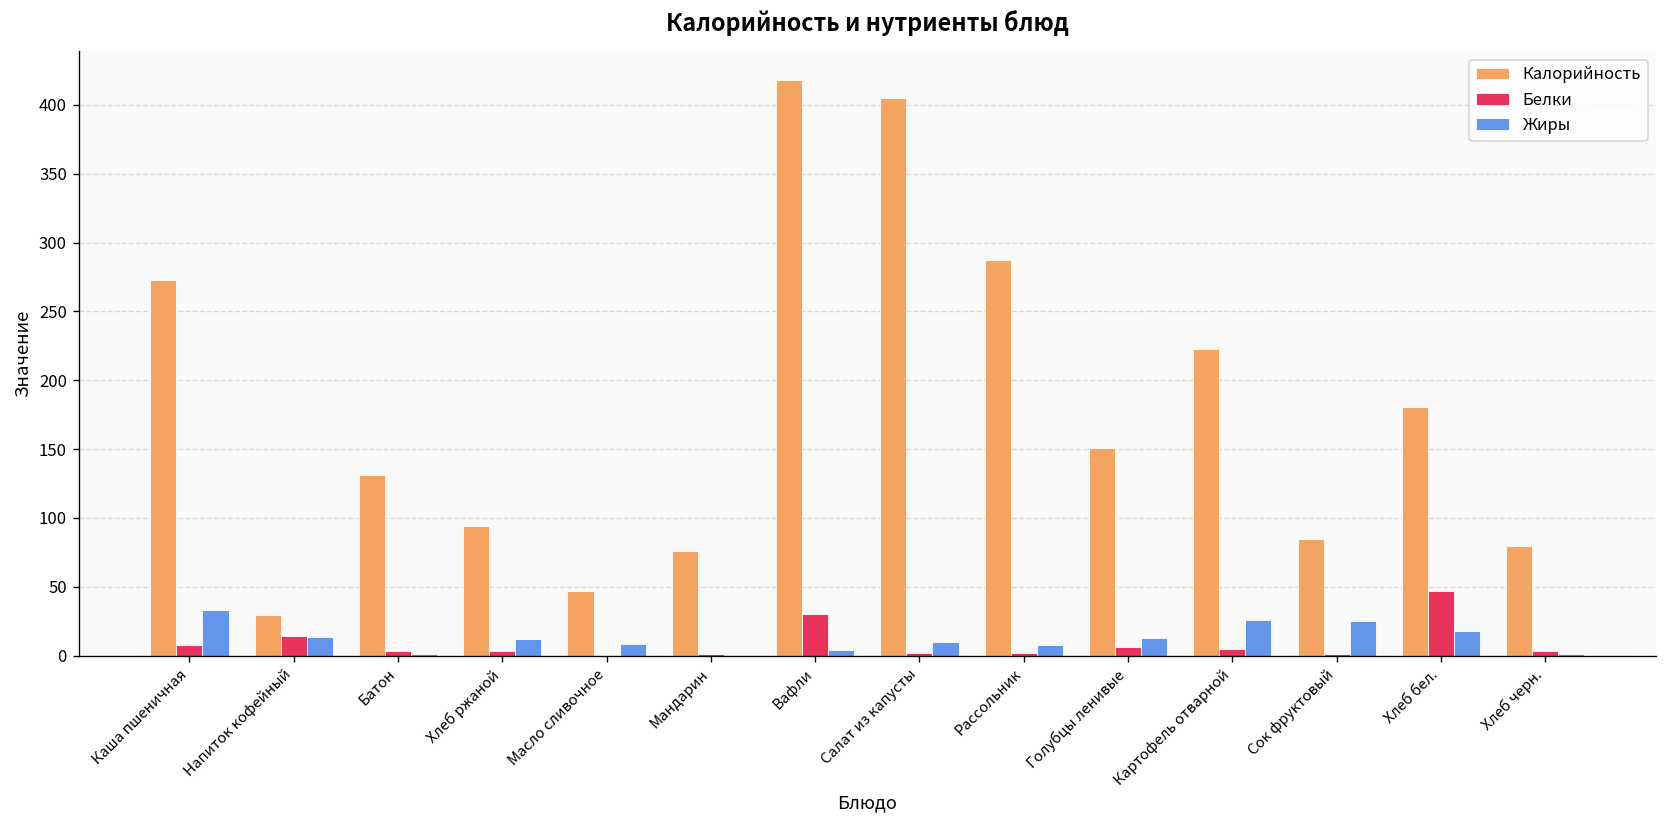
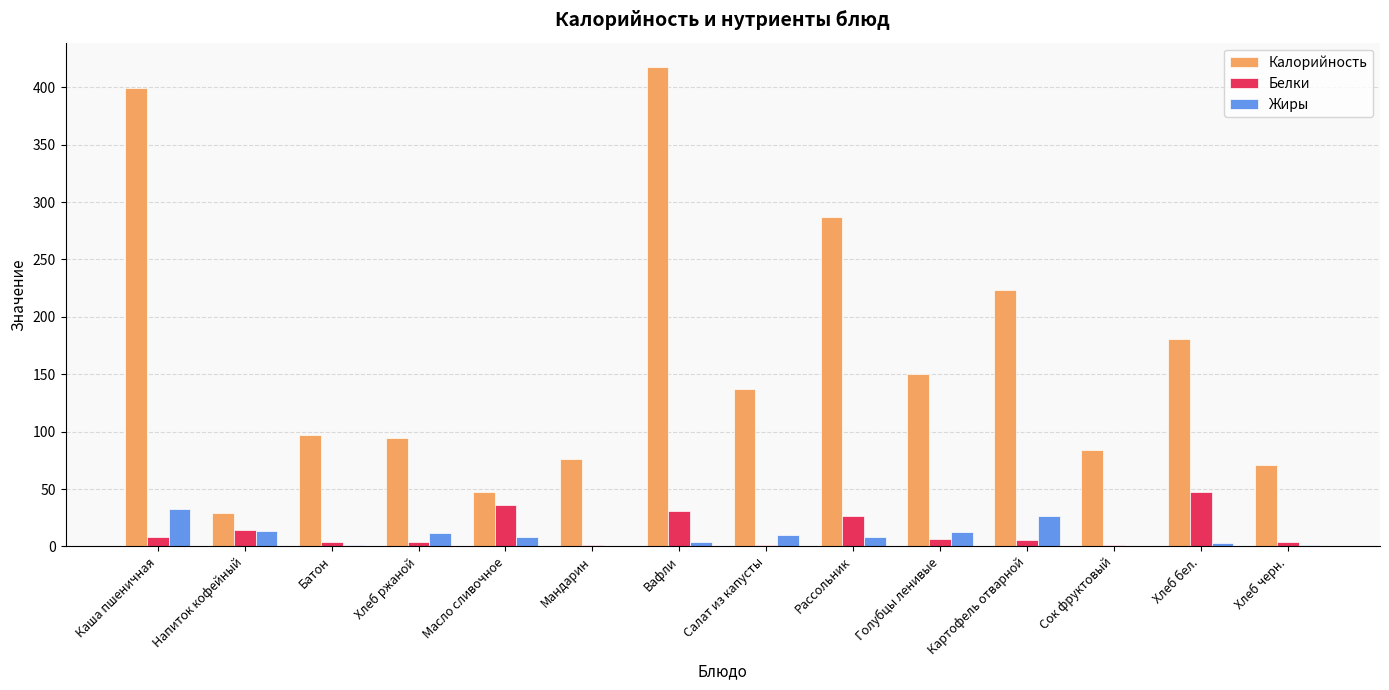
  {
    "Калорийность": {
-     "Каша пшеничная": 273,
+     "Каша пшеничная": 399,
      "Напиток кофейный": 30,
-     "Батон": 132,
+     "Батон": 97,
      "Хлеб ржаной": 94,
      "Масло сливочное": 47,
      "Мандарин": 76,
      "Вафли": 418,
-     "Салат из капусты": 405,
+     "Салат из капусты": 137,
      "Рассольник": 287,
      "Голубцы ленивые": 151,
      "Картофель отварной": 223,
      "Сок фруктовый": 84,
      "Хлеб бел.": 181,
-     "Хлеб черн.": 80
+     "Хлеб черн.": 71
    },
    "Белки": {
      "Каша пшеничная": 8,
      "Напиток кофейный": 14,
      "Батон": 4,
      "Хлеб ржаной": 3,
-     "Масло сливочное": 0,
+     "Масло сливочное": 36,
      "Вафли": 31,
-     "Рассольник": 2,
+     "Рассольник": 26,
      "Голубцы ленивые": 7,
      "Картофель отварной": 5,
      "Хлеб бел.": 47,
      "Хлеб черн.": 3
    },
    "Жиры": {
      "Каша пшеничная": 33,
      "Напиток кофейный": 13,
      "Хлеб ржаной": 12,
      "Масло сливочное": 8,
      "Вафли": 4,
      "Салат из капусты": 10,
      "Рассольник": 8,
      "Голубцы ленивые": 13,
      "Картофель отварной": 26,
-     "Сок фруктовый": 26,
-     "Хлеб бел.": 18
+     "Сок фруктовый": 0,
+     "Хлеб бел.": 3
    }
  }
